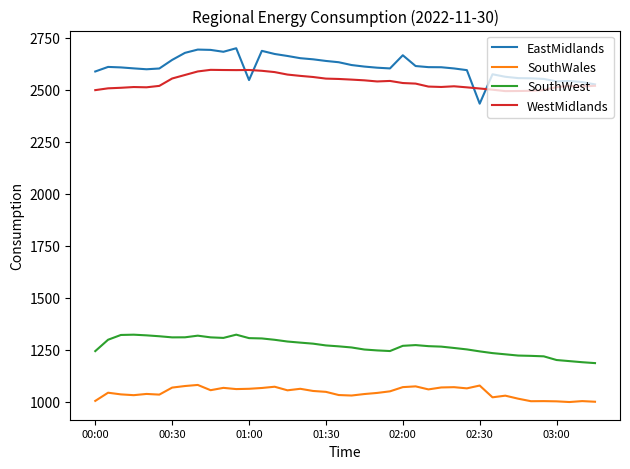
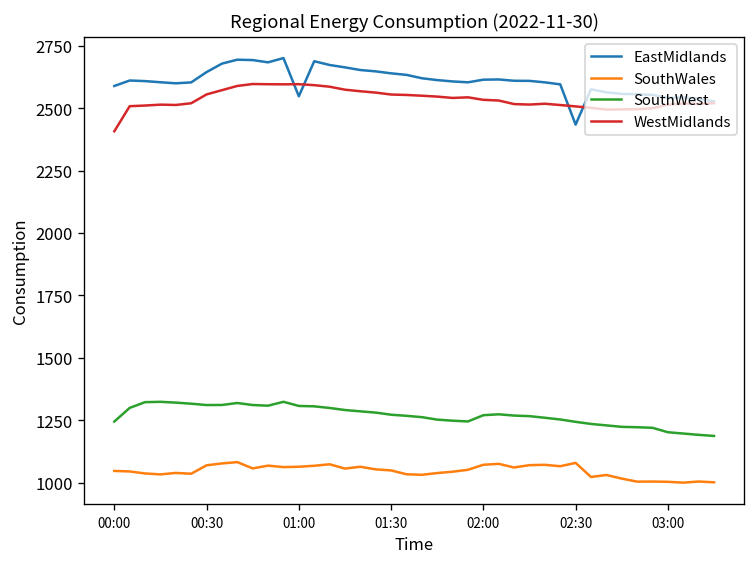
  {
    "EastMidlands": {
      "00:00": 2590,
      "00:30": 2640,
      "01:00": 2550,
      "01:30": 2640,
-     "02:00": 2670,
+     "02:00": 2610,
      "02:30": 2430
    },
    "SouthWales": {
-     "00:00": 1010,
+     "00:00": 1050,
      "00:30": 1070,
      "01:00": 1060,
      "01:30": 1050,
      "02:00": 1070,
      "02:30": 1080,
      "03:00": 1000
    },
    "SouthWest": {
      "00:00": 1240,
      "00:30": 1310,
      "01:00": 1310,
      "01:30": 1270,
      "02:00": 1270,
      "02:30": 1240,
      "03:00": 1200
    },
    "WestMidlands": {
-     "00:00": 2500,
+     "00:00": 2410,
      "00:30": 2550,
      "01:00": 2600,
      "01:30": 2550,
      "02:00": 2530,
      "02:30": 2510
    }
  }
